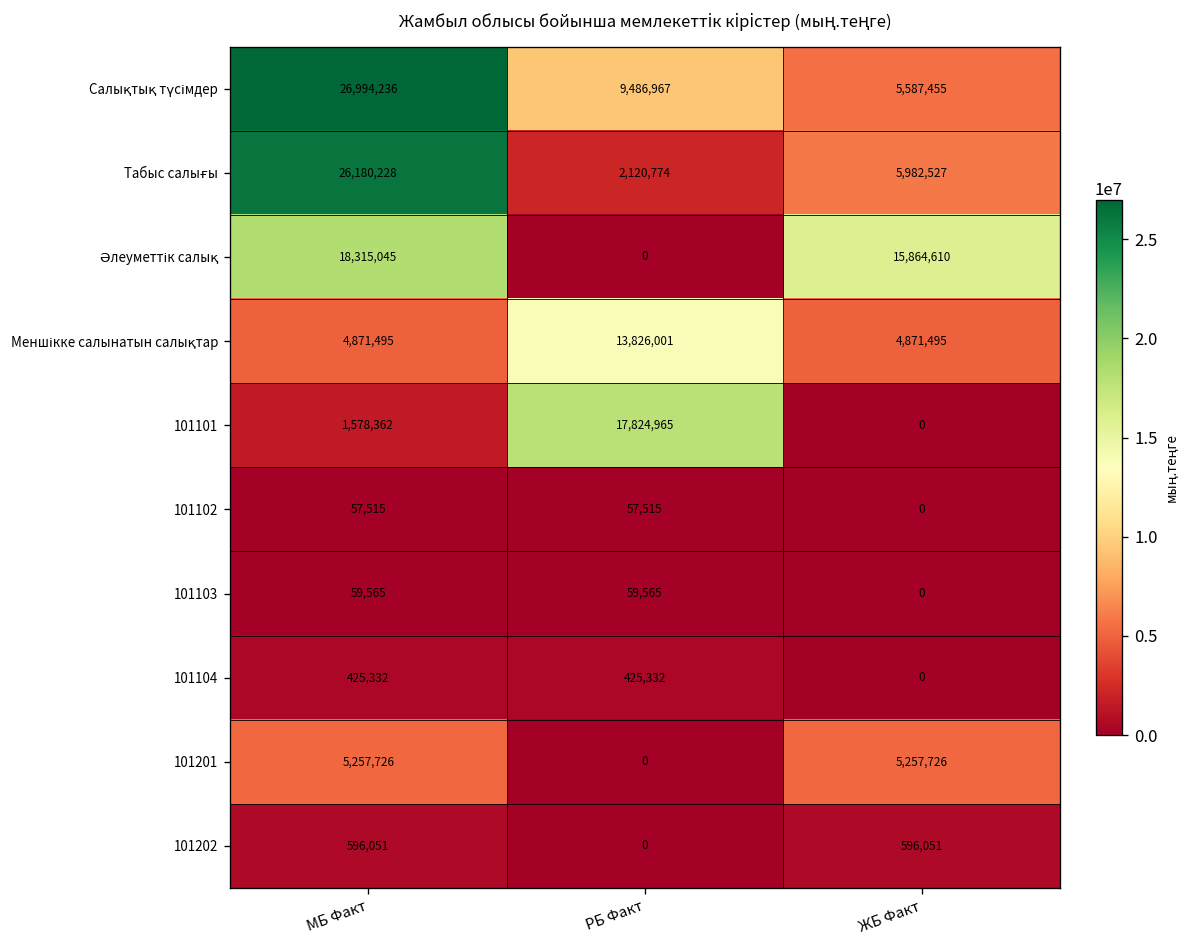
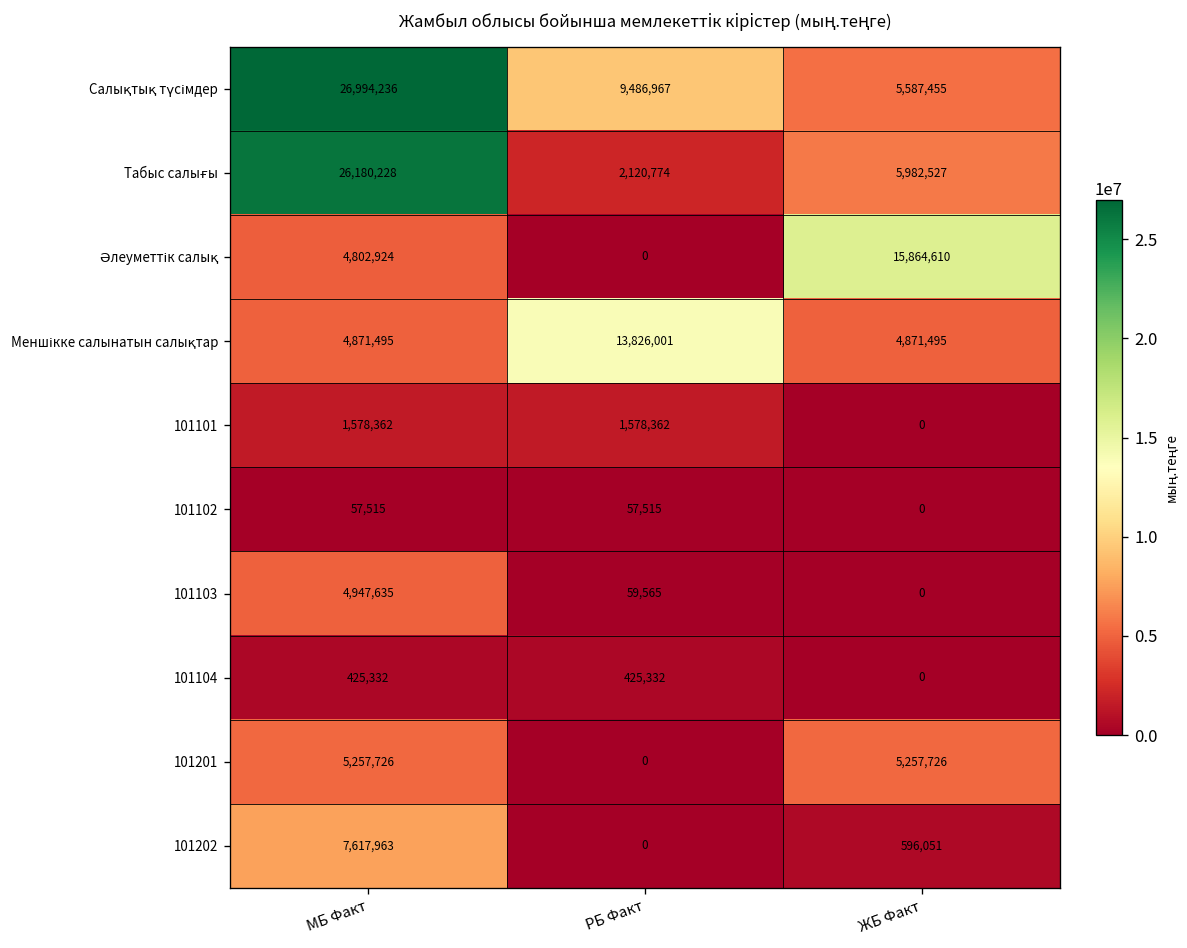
  {
    "Салықтық түсімдер": {
      "МБ Факт": "26,994,236",
      "РБ Факт": "9,486,967",
      "ЖБ Факт": "5,587,455"
    },
    "Табыс салығы": {
      "МБ Факт": "26,180,228",
      "РБ Факт": "2,120,774",
      "ЖБ Факт": "5,982,527"
    },
    "Әлеуметтік салық": {
-     "МБ Факт": "18,315,045",
+     "МБ Факт": "4,802,924",
      "РБ Факт": "0",
      "ЖБ Факт": "15,864,610"
    },
    "Меншікке салынатын салықтар": {
      "МБ Факт": "4,871,495",
      "РБ Факт": "13,826,001",
      "ЖБ Факт": "4,871,495"
    },
    "101101": {
      "МБ Факт": "1,578,362",
-     "РБ Факт": "17,824,965",
+     "РБ Факт": "1,578,362",
      "ЖБ Факт": "0"
    },
    "101102": {
      "МБ Факт": "57,515",
      "РБ Факт": "57,515",
      "ЖБ Факт": "0"
    },
    "101103": {
-     "МБ Факт": "59,565",
+     "МБ Факт": "4,947,635",
      "РБ Факт": "59,565",
      "ЖБ Факт": "0"
    },
    "101104": {
      "МБ Факт": "425,332",
      "РБ Факт": "425,332",
      "ЖБ Факт": "0"
    },
    "101201": {
      "МБ Факт": "5,257,726",
      "РБ Факт": "0",
      "ЖБ Факт": "5,257,726"
    },
    "101202": {
-     "МБ Факт": "596,051",
+     "МБ Факт": "7,617,963",
      "РБ Факт": "0",
      "ЖБ Факт": "596,051"
    }
  }
